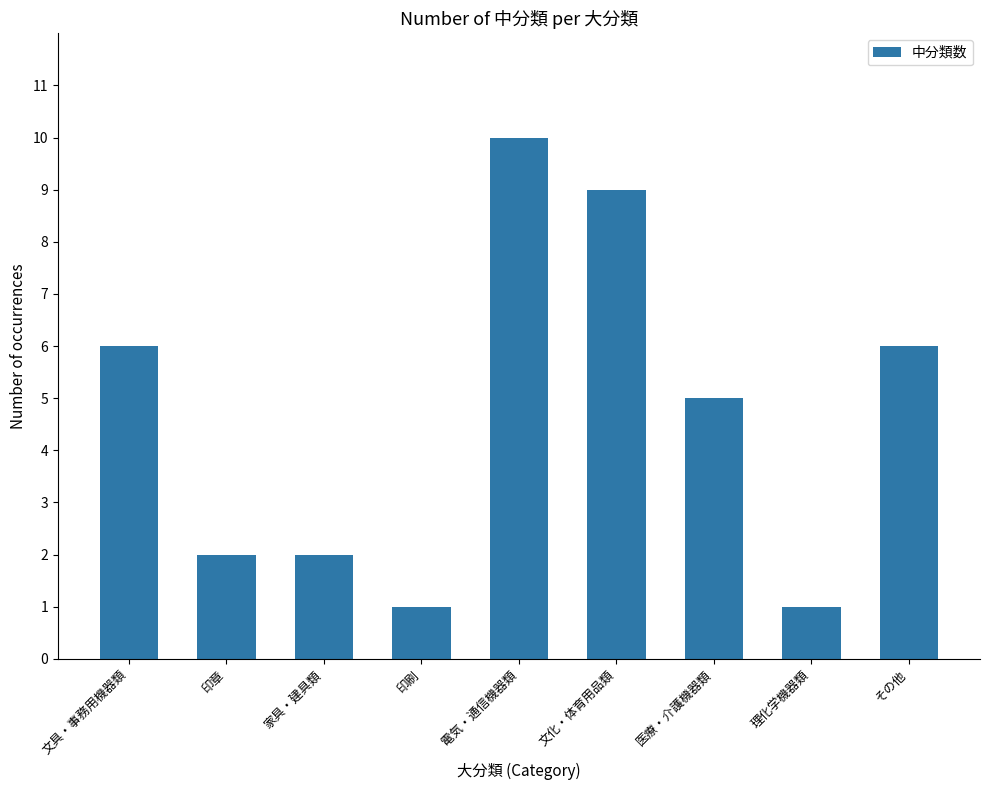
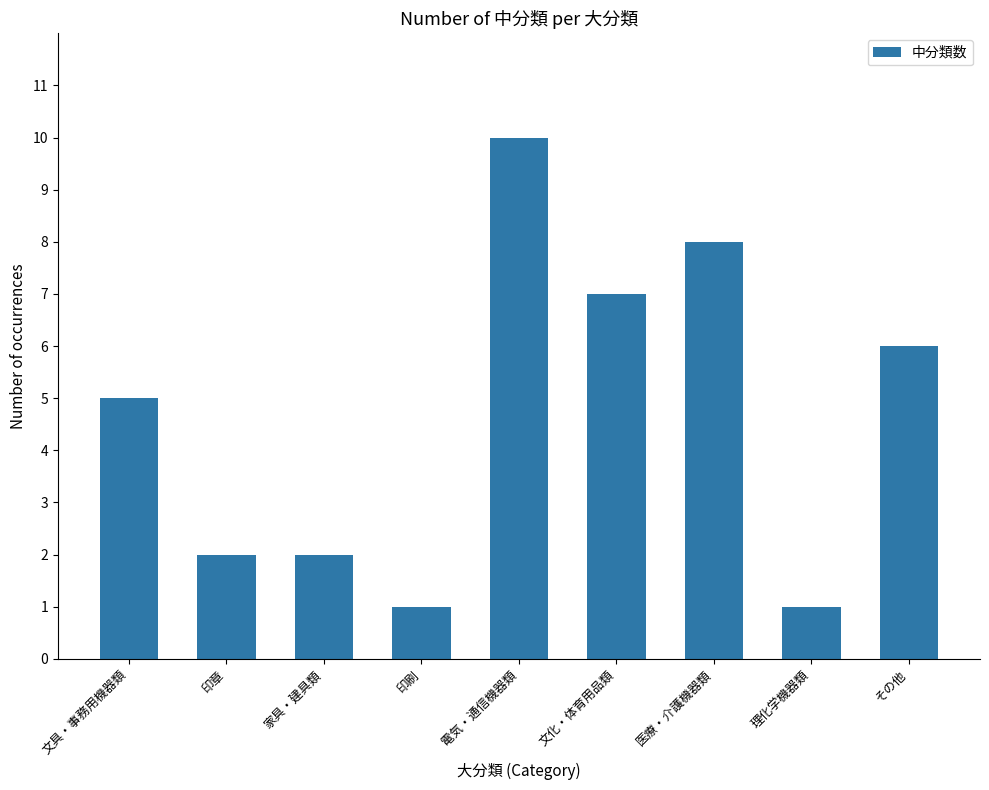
  {
-   "文具・事務用機器類": 6,
+   "文具・事務用機器類": 5,
    "印章": 2,
    "家具・建具類": 2,
    "印刷": 1,
    "電気・通信機器類": 10,
-   "文化・体育用品類": 9,
-   "医療・介護機器類": 5,
+   "文化・体育用品類": 7,
+   "医療・介護機器類": 8,
    "理化学機器類": 1,
    "その他": 6
  }
